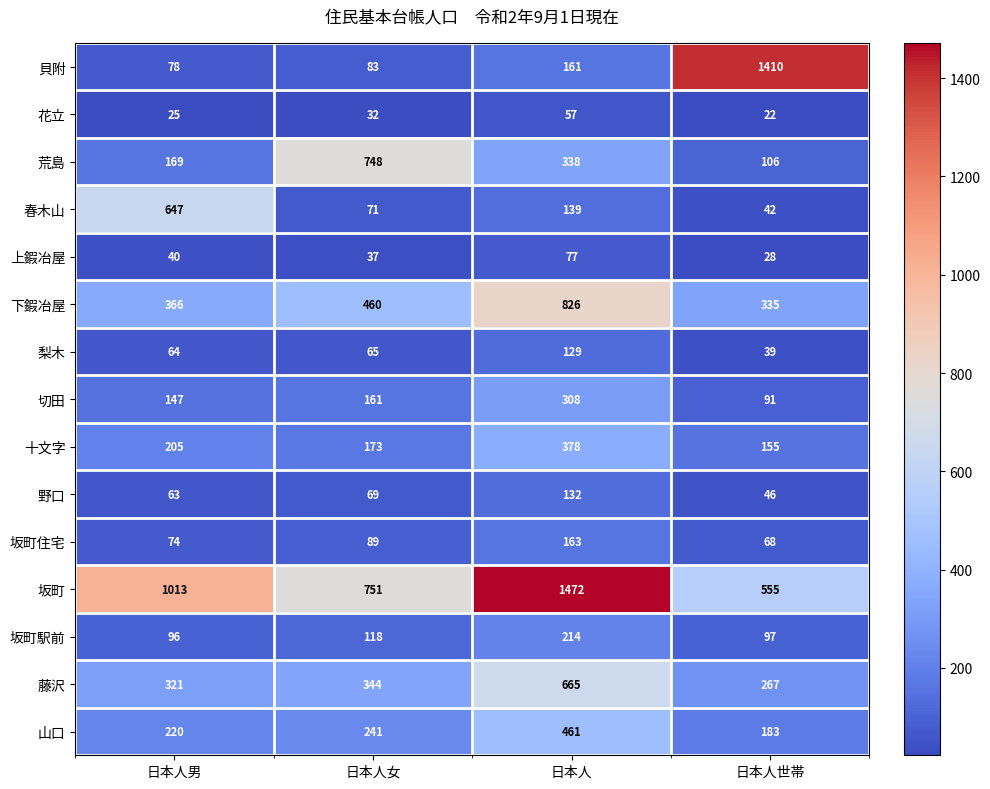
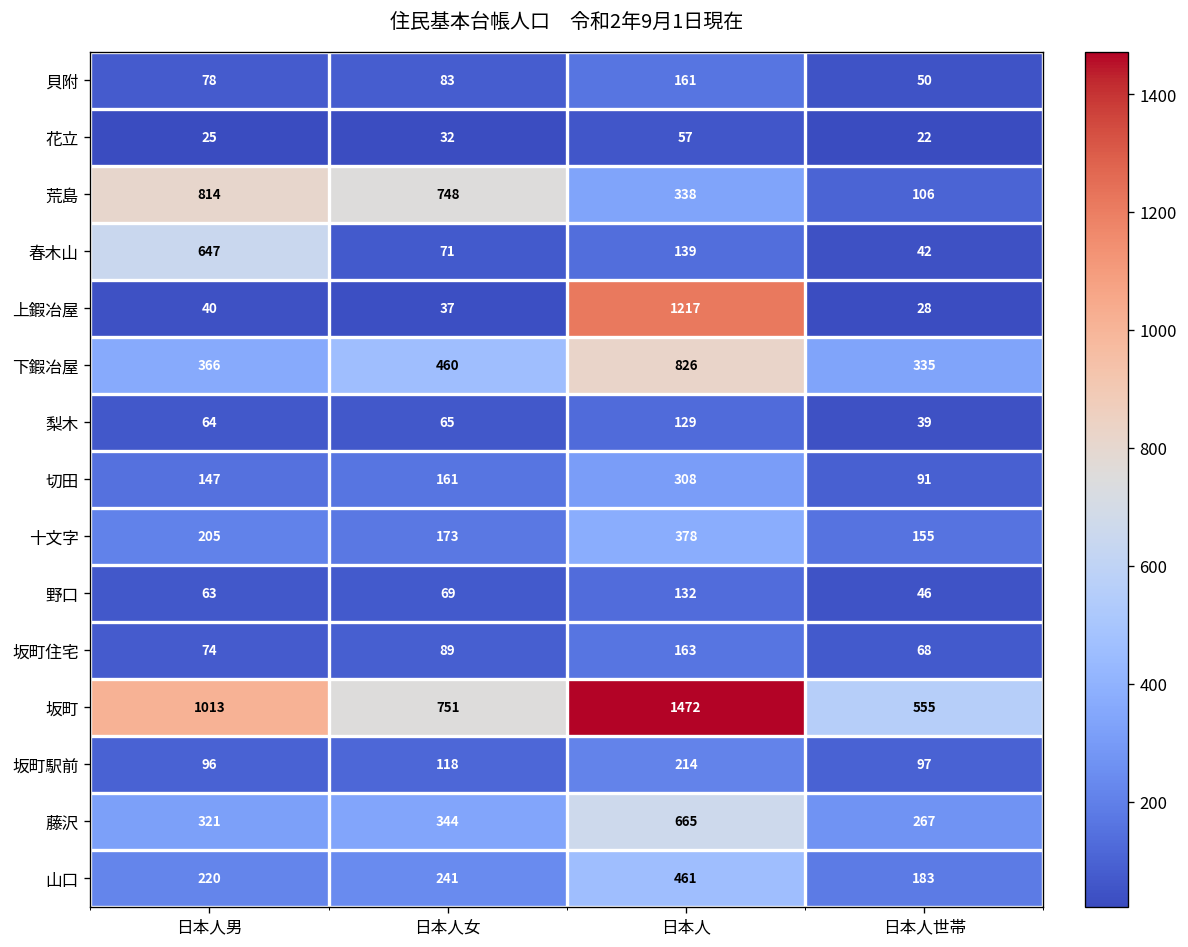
  {
    "貝附": {
      "日本人男": 78,
      "日本人女": 83,
      "日本人": 161,
-     "日本人世帯": 1410
+     "日本人世帯": 50
    },
    "花立": {
      "日本人男": 25,
      "日本人女": 32,
      "日本人": 57,
      "日本人世帯": 22
    },
    "荒島": {
-     "日本人男": 169,
+     "日本人男": 814,
      "日本人女": 748,
      "日本人": 338,
      "日本人世帯": 106
    },
    "春木山": {
      "日本人男": 647,
      "日本人女": 71,
      "日本人": 139,
      "日本人世帯": 42
    },
    "上鍜冶屋": {
      "日本人男": 40,
      "日本人女": 37,
-     "日本人": 77,
+     "日本人": 1217,
      "日本人世帯": 28
    },
    "下鍜冶屋": {
      "日本人男": 366,
      "日本人女": 460,
      "日本人": 826,
      "日本人世帯": 335
    },
    "梨木": {
      "日本人男": 64,
      "日本人女": 65,
      "日本人": 129,
      "日本人世帯": 39
    },
    "切田": {
      "日本人男": 147,
      "日本人女": 161,
      "日本人": 308,
      "日本人世帯": 91
    },
    "十文字": {
      "日本人男": 205,
      "日本人女": 173,
      "日本人": 378,
      "日本人世帯": 155
    },
    "野口": {
      "日本人男": 63,
      "日本人女": 69,
      "日本人": 132,
      "日本人世帯": 46
    },
    "坂町住宅": {
      "日本人男": 74,
      "日本人女": 89,
      "日本人": 163,
      "日本人世帯": 68
    },
    "坂町": {
      "日本人男": 1013,
      "日本人女": 751,
      "日本人": 1472,
      "日本人世帯": 555
    },
    "坂町駅前": {
      "日本人男": 96,
      "日本人女": 118,
      "日本人": 214,
      "日本人世帯": 97
    },
    "藤沢": {
      "日本人男": 321,
      "日本人女": 344,
      "日本人": 665,
      "日本人世帯": 267
    },
    "山口": {
      "日本人男": 220,
      "日本人女": 241,
      "日本人": 461,
      "日本人世帯": 183
    }
  }
